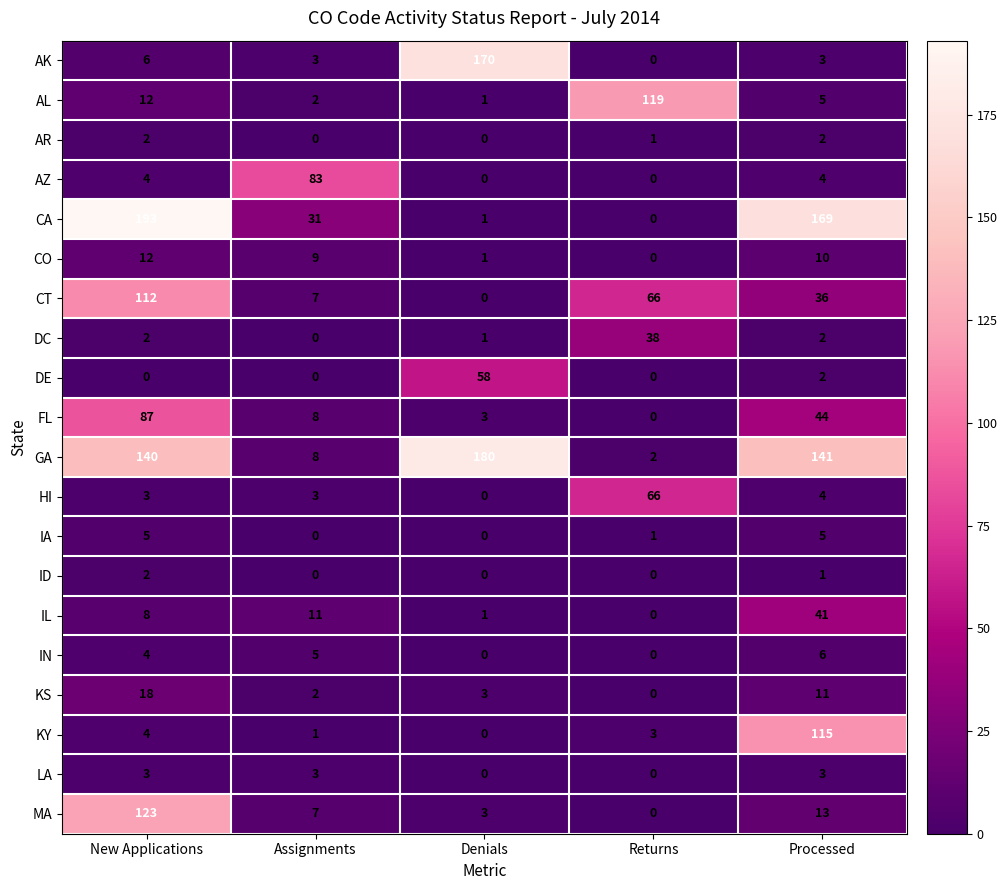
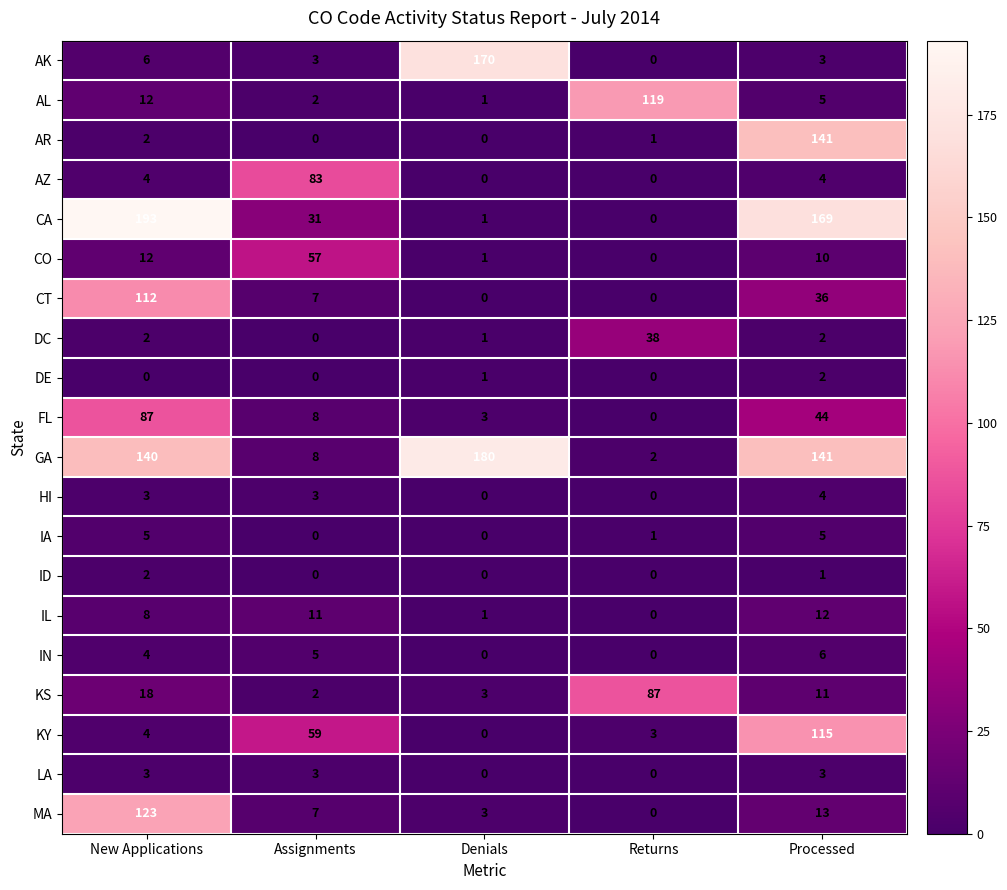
  {
    "AK": {
      "New Applications": 6,
      "Assignments": 3,
      "Returns": 0,
      "Processed": 3
    },
    "AL": {
      "New Applications": 12,
      "Assignments": 2,
      "Denials": 1,
      "Returns": 119,
      "Processed": 5
    },
    "AR": {
      "New Applications": 2,
      "Assignments": 0,
      "Denials": 0,
      "Returns": 1,
-     "Processed": 2
+     "Processed": 141
    },
    "AZ": {
      "New Applications": 4,
      "Assignments": 83,
      "Denials": 0,
      "Returns": 0,
      "Processed": 4
    },
    "CA": {
      "Assignments": 31,
      "Denials": 1,
      "Returns": 0
    },
    "CO": {
      "New Applications": 12,
-     "Assignments": 9,
+     "Assignments": 57,
      "Denials": 1,
      "Returns": 0,
      "Processed": 10
    },
    "CT": {
      "New Applications": 112,
      "Assignments": 7,
      "Denials": 0,
-     "Returns": 66,
+     "Returns": 0,
      "Processed": 36
    },
    "DC": {
      "New Applications": 2,
      "Assignments": 0,
      "Denials": 1,
      "Returns": 38,
      "Processed": 2
    },
    "DE": {
      "New Applications": 0,
      "Assignments": 0,
-     "Denials": 58,
+     "Denials": 1,
      "Returns": 0,
      "Processed": 2
    },
    "FL": {
      "New Applications": 87,
      "Assignments": 8,
      "Denials": 3,
      "Returns": 0,
      "Processed": 44
    },
    "GA": {
      "New Applications": 140,
      "Assignments": 8,
      "Returns": 2,
      "Processed": 141
    },
    "HI": {
      "New Applications": 3,
      "Assignments": 3,
      "Denials": 0,
-     "Returns": 66,
+     "Returns": 0,
      "Processed": 4
    },
    "IA": {
      "New Applications": 5,
      "Assignments": 0,
      "Denials": 0,
      "Returns": 1,
      "Processed": 5
    },
    "ID": {
      "New Applications": 2,
      "Assignments": 0,
      "Denials": 0,
      "Returns": 0,
      "Processed": 1
    },
    "IL": {
      "New Applications": 8,
      "Assignments": 11,
      "Denials": 1,
      "Returns": 0,
-     "Processed": 41
+     "Processed": 12
    },
    "IN": {
      "New Applications": 4,
      "Assignments": 5,
      "Denials": 0,
      "Returns": 0,
      "Processed": 6
    },
    "KS": {
      "New Applications": 18,
      "Assignments": 2,
      "Denials": 3,
-     "Returns": 0,
+     "Returns": 87,
      "Processed": 11
    },
    "KY": {
      "New Applications": 4,
-     "Assignments": 1,
+     "Assignments": 59,
      "Denials": 0,
      "Returns": 3,
      "Processed": 115
    },
    "LA": {
      "New Applications": 3,
      "Assignments": 3,
      "Denials": 0,
      "Returns": 0,
      "Processed": 3
    },
    "MA": {
      "New Applications": 123,
      "Assignments": 7,
      "Denials": 3,
      "Returns": 0,
      "Processed": 13
    }
  }
